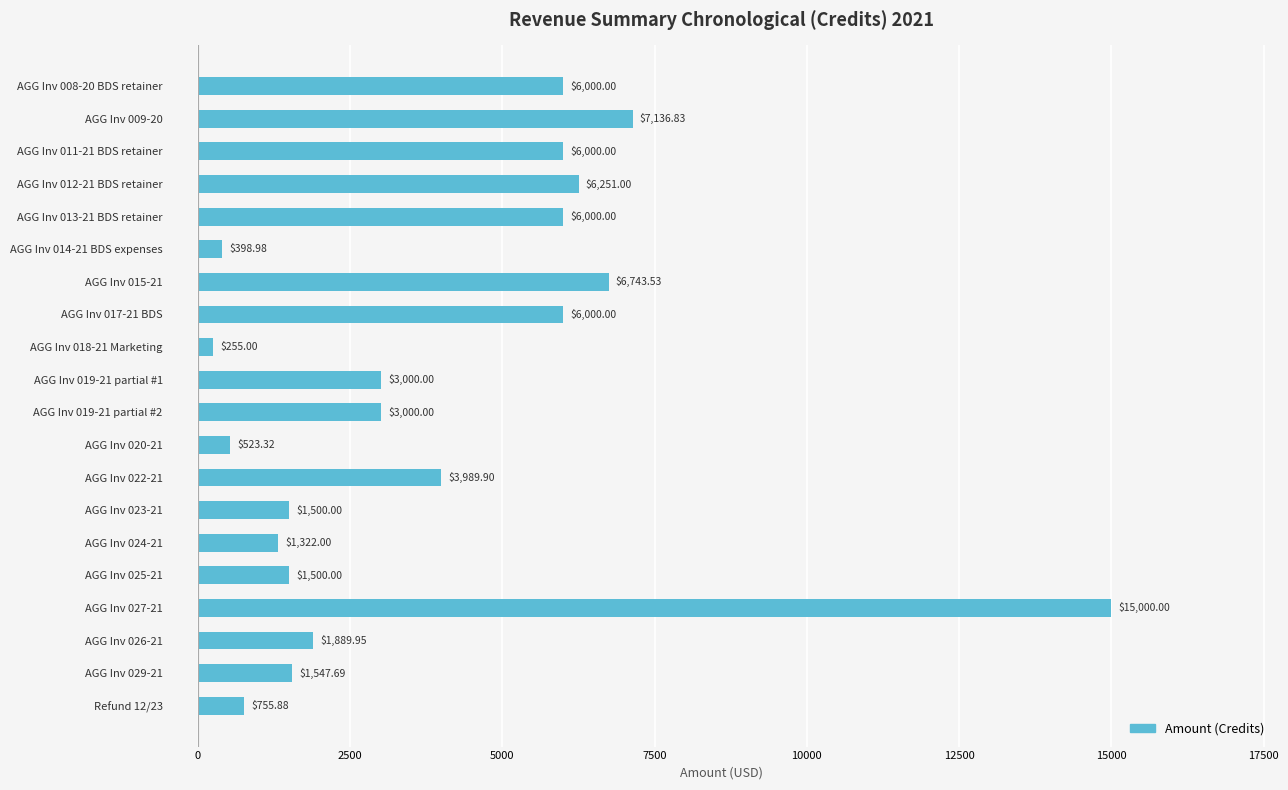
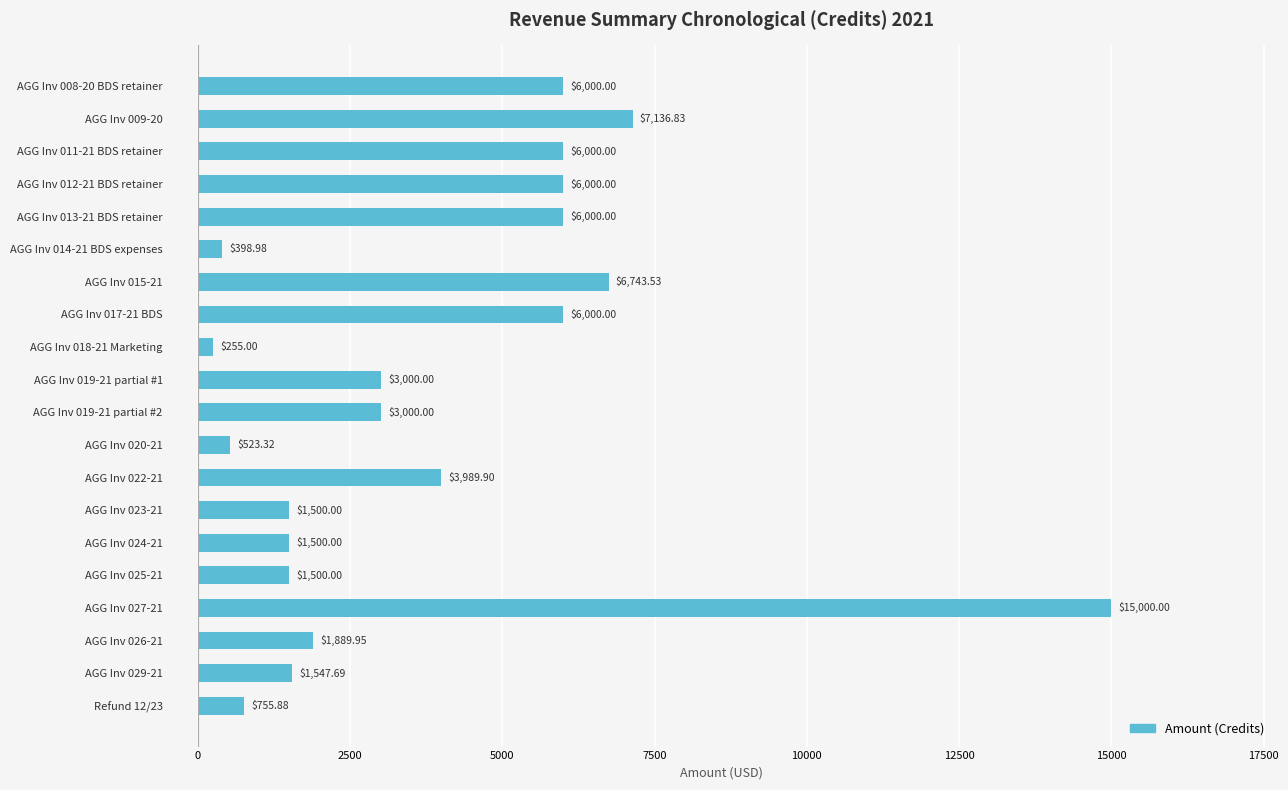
  {
    "AGG Inv 008-20 BDS retainer": "$6,000.00",
    "AGG Inv 009-20": "$7,136.83",
    "AGG Inv 011-21 BDS retainer": "$6,000.00",
-   "AGG Inv 012-21 BDS retainer": "$6,251.00",
+   "AGG Inv 012-21 BDS retainer": "$6,000.00",
    "AGG Inv 013-21 BDS retainer": "$6,000.00",
    "AGG Inv 014-21 BDS expenses": "$398.98",
    "AGG Inv 015-21": "$6,743.53",
    "AGG Inv 017-21 BDS": "$6,000.00",
    "AGG Inv 018-21 Marketing": "$255.00",
    "AGG Inv 019-21 partial #1": "$3,000.00",
    "AGG Inv 019-21 partial #2": "$3,000.00",
    "AGG Inv 020-21": "$523.32",
    "AGG Inv 022-21": "$3,989.90",
    "AGG Inv 023-21": "$1,500.00",
-   "AGG Inv 024-21": "$1,322.00",
+   "AGG Inv 024-21": "$1,500.00",
    "AGG Inv 025-21": "$1,500.00",
    "AGG Inv 027-21": "$15,000.00",
    "AGG Inv 026-21": "$1,889.95",
    "AGG Inv 029-21": "$1,547.69",
    "Refund 12/23": "$755.88"
  }
